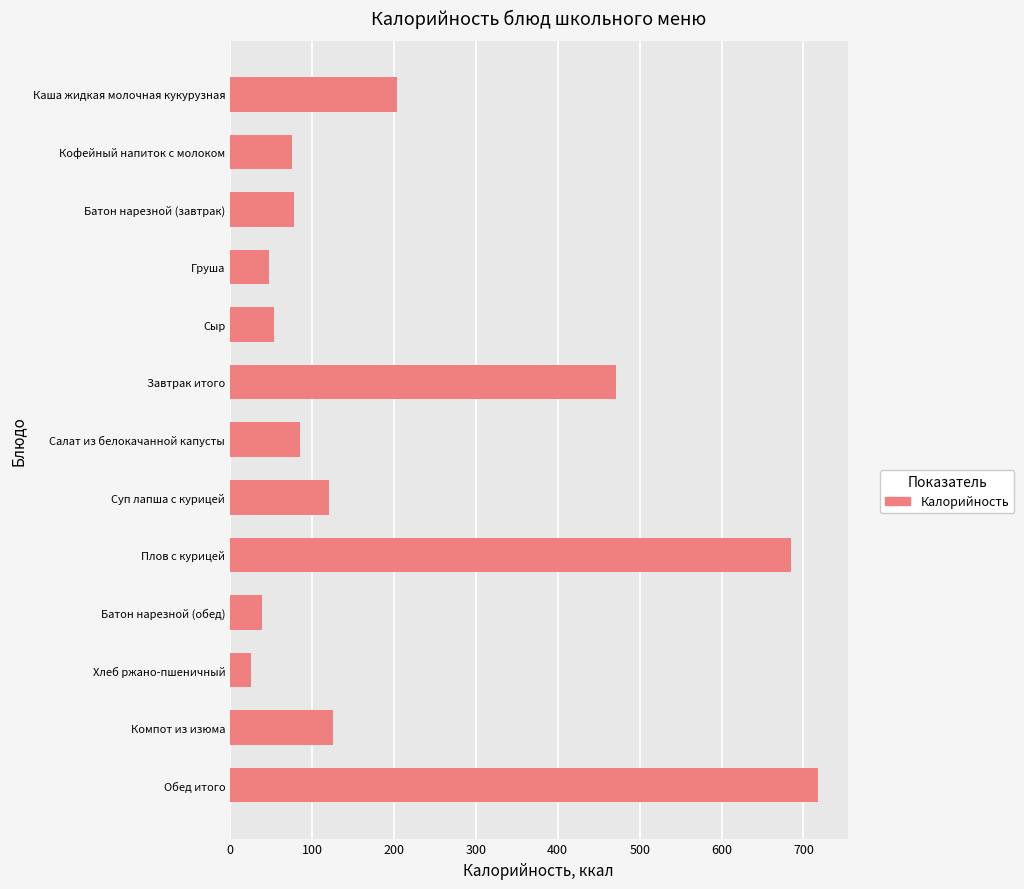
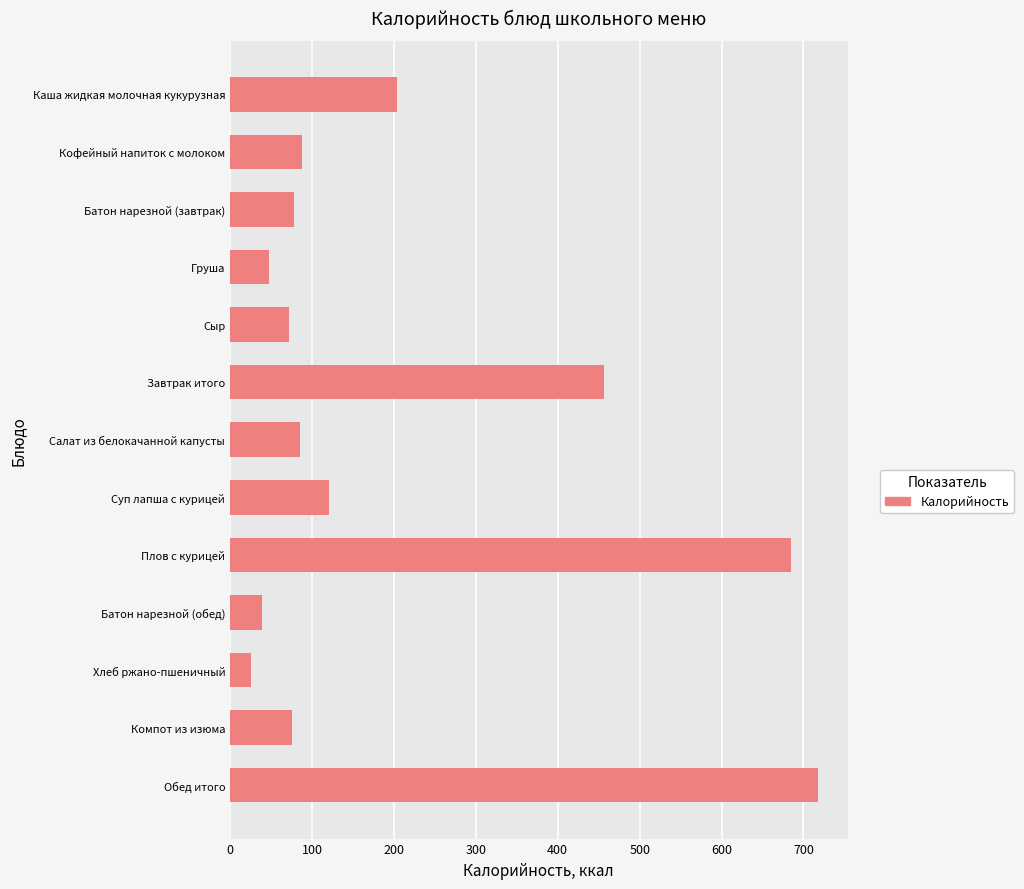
  {
    "Каша жидкая молочная кукурузная": 200,
-   "Кофейный напиток с молоком": 80,
+   "Кофейный напиток с молоком": 90,
    "Батон нарезной (завтрак)": 80,
    "Груша": 50,
-   "Сыр": 50,
-   "Завтрак итого": 470,
+   "Сыр": 70,
+   "Завтрак итого": 460,
    "Салат из белокачанной капусты": 90,
    "Суп лапша с курицей": 120,
    "Плов с курицей": 680,
    "Батон нарезной (обед)": 40,
    "Хлеб ржано-пшеничный": 30,
-   "Компот из изюма": 130,
+   "Компот из изюма": 80,
    "Обед итого": 720
  }
